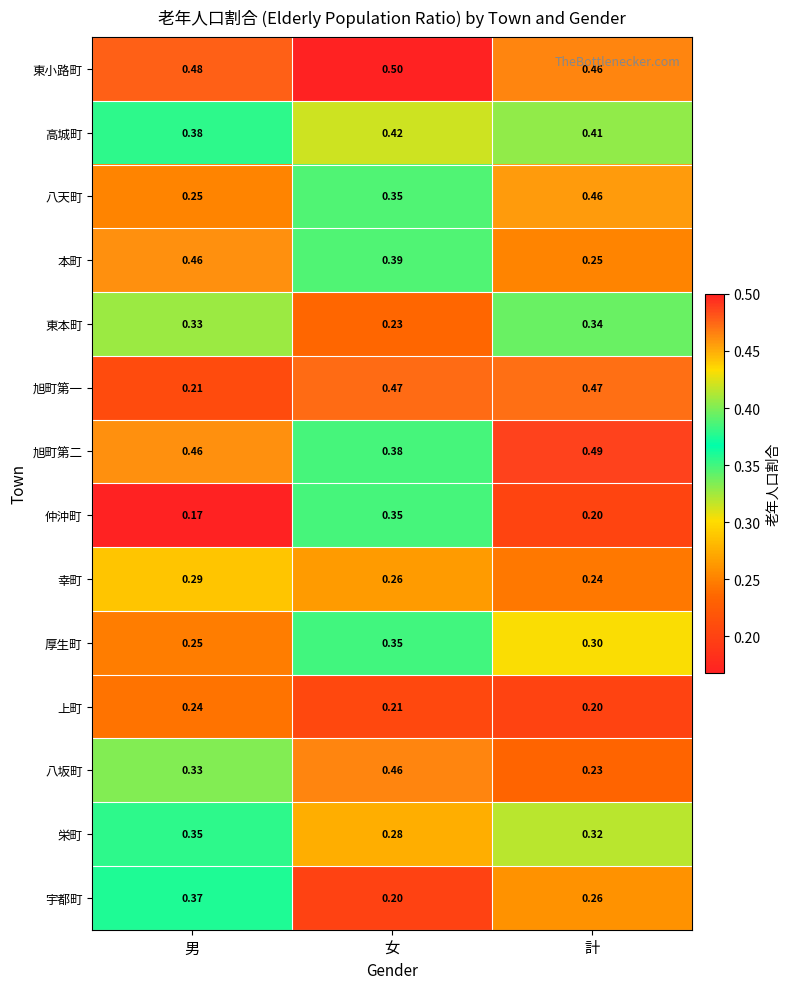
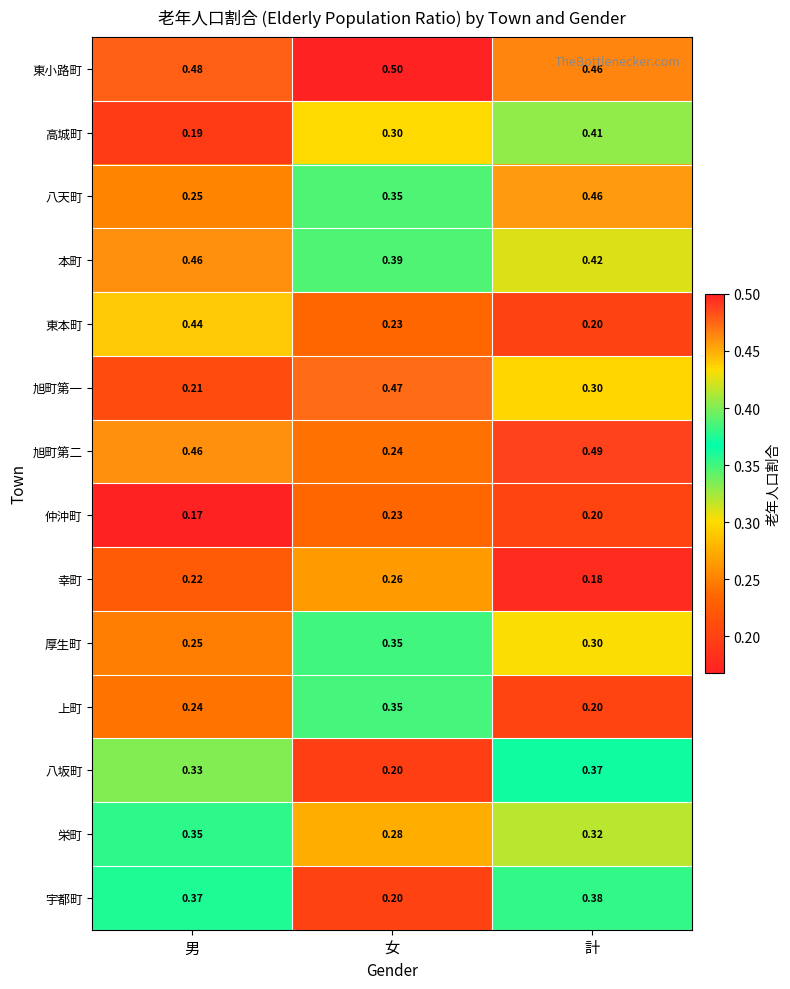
  {
    "東小路町": {
      "男": 0.48,
      "女": 0.50
    },
    "高城町": {
-     "男": 0.38,
-     "女": 0.42,
+     "男": 0.19,
+     "女": 0.30,
      "計": 0.41
    },
    "八天町": {
      "男": 0.25,
      "女": 0.35,
      "計": 0.46
    },
    "本町": {
      "男": 0.46,
      "女": 0.39,
-     "計": 0.25
+     "計": 0.42
    },
    "東本町": {
-     "男": 0.33,
+     "男": 0.44,
      "女": 0.23,
-     "計": 0.34
+     "計": 0.20
    },
    "旭町第一": {
      "男": 0.21,
      "女": 0.47,
-     "計": 0.47
+     "計": 0.30
    },
    "旭町第二": {
      "男": 0.46,
-     "女": 0.38,
+     "女": 0.24,
      "計": 0.49
    },
    "仲沖町": {
      "男": 0.17,
-     "女": 0.35,
+     "女": 0.23,
      "計": 0.20
    },
    "幸町": {
-     "男": 0.29,
+     "男": 0.22,
      "女": 0.26,
-     "計": 0.24
+     "計": 0.18
    },
    "厚生町": {
      "男": 0.25,
      "女": 0.35,
      "計": 0.30
    },
    "上町": {
      "男": 0.24,
-     "女": 0.21,
+     "女": 0.35,
      "計": 0.20
    },
    "八坂町": {
      "男": 0.33,
-     "女": 0.46,
-     "計": 0.23
+     "女": 0.20,
+     "計": 0.37
    },
    "栄町": {
      "男": 0.35,
      "女": 0.28,
      "計": 0.32
    },
    "宇都町": {
      "男": 0.37,
      "女": 0.20,
-     "計": 0.26
+     "計": 0.38
    }
  }
